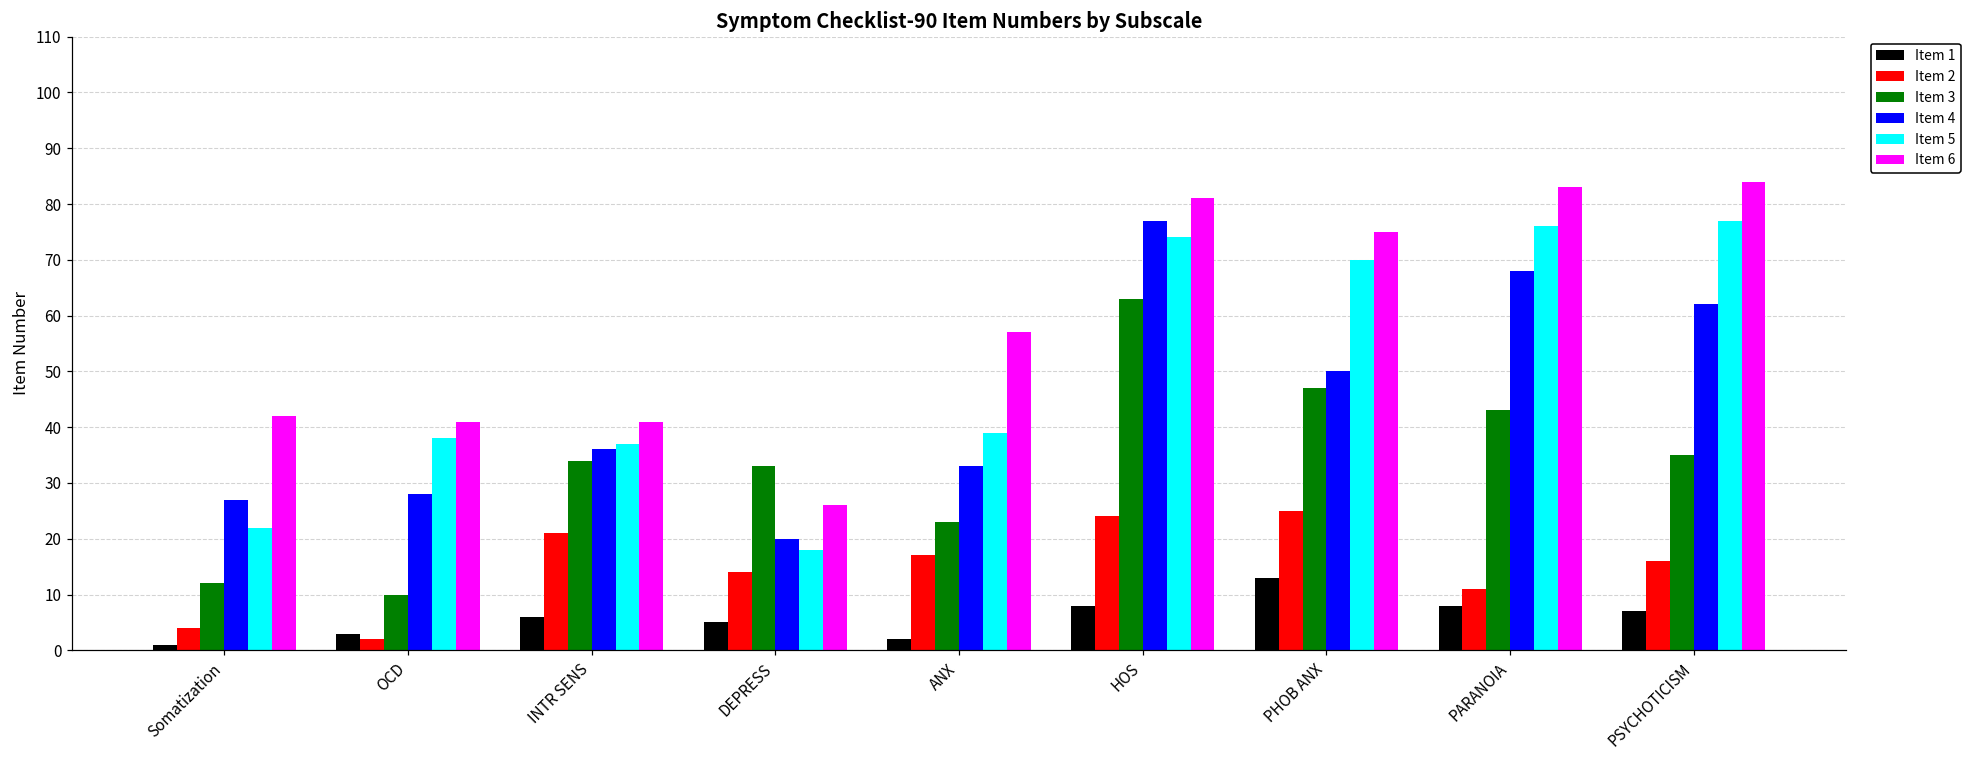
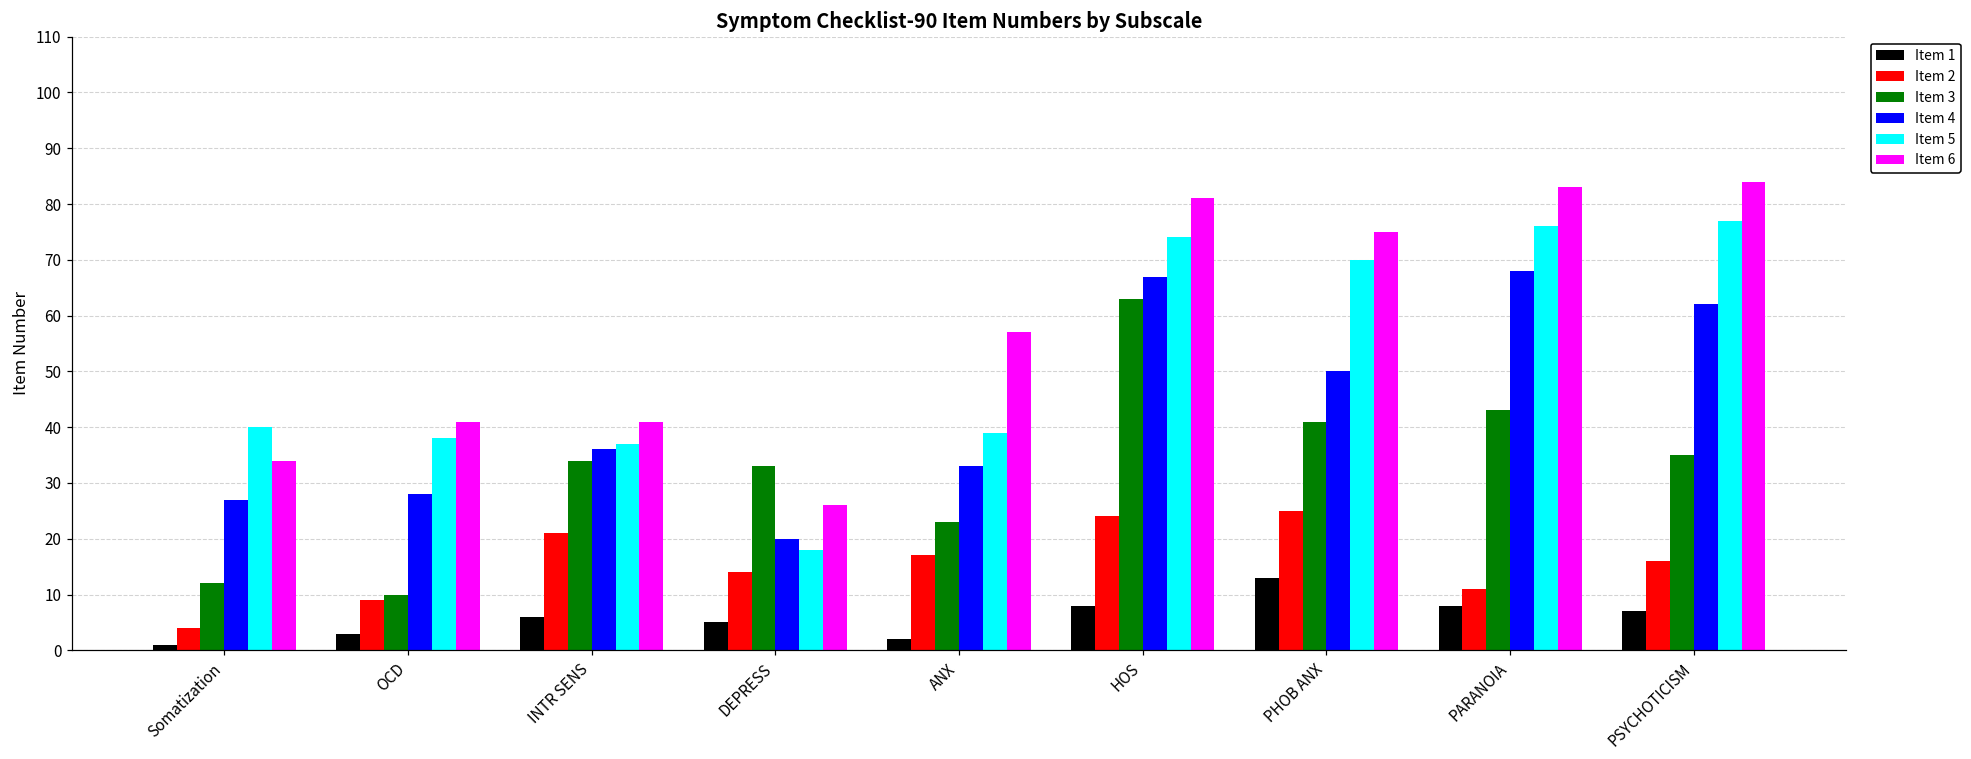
  {
    "Item 1": {
      "Somatization": 1,
      "OCD": 3,
      "INTR SENS": 6,
      "DEPRESS": 5,
      "ANX": 2,
      "HOS": 8,
      "PHOB ANX": 13,
      "PARANOIA": 8,
      "PSYCHOTICISM": 7
    },
    "Item 2": {
      "Somatization": 4,
-     "OCD": 2,
+     "OCD": 9,
      "INTR SENS": 21,
      "DEPRESS": 14,
      "ANX": 17,
      "HOS": 24,
      "PHOB ANX": 25,
      "PARANOIA": 11,
      "PSYCHOTICISM": 16
    },
    "Item 3": {
      "Somatization": 12,
      "OCD": 10,
      "INTR SENS": 34,
      "DEPRESS": 33,
      "ANX": 23,
      "HOS": 63,
-     "PHOB ANX": 47,
+     "PHOB ANX": 41,
      "PARANOIA": 43,
      "PSYCHOTICISM": 35
    },
    "Item 4": {
      "Somatization": 27,
      "OCD": 28,
      "INTR SENS": 36,
      "DEPRESS": 20,
      "ANX": 33,
-     "HOS": 77,
+     "HOS": 67,
      "PHOB ANX": 50,
      "PARANOIA": 68,
      "PSYCHOTICISM": 62
    },
    "Item 5": {
-     "Somatization": 22,
+     "Somatization": 40,
      "OCD": 38,
      "INTR SENS": 37,
      "DEPRESS": 18,
      "ANX": 39,
      "HOS": 74,
      "PHOB ANX": 70,
      "PARANOIA": 76,
      "PSYCHOTICISM": 77
    },
    "Item 6": {
-     "Somatization": 42,
+     "Somatization": 34,
      "OCD": 41,
      "INTR SENS": 41,
      "DEPRESS": 26,
      "ANX": 57,
      "HOS": 81,
      "PHOB ANX": 75,
      "PARANOIA": 83,
      "PSYCHOTICISM": 84
    }
  }
